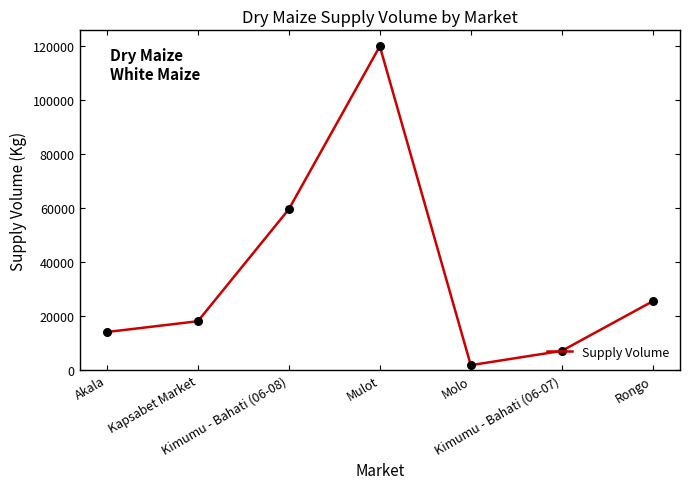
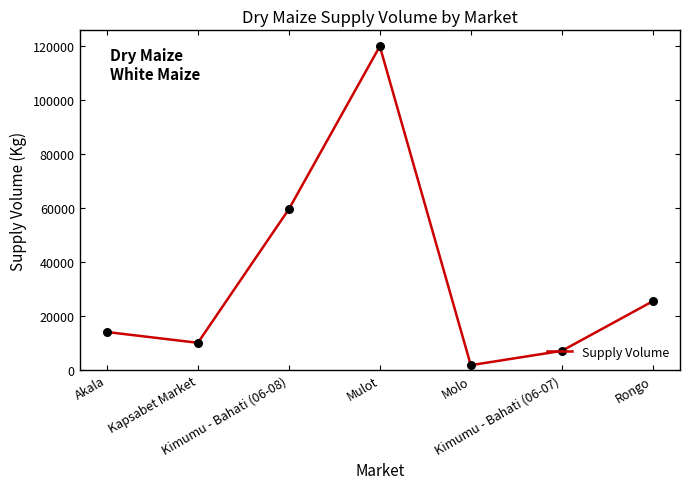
  {
    "Akala": 14000,
-   "Kapsabet Market": 18000,
+   "Kapsabet Market": 10000,
    "Kimumu - Bahati (06-08)": 60000,
    "Mulot": 120000,
    "Molo": 2000,
    "Kimumu - Bahati (06-07)": 7000,
    "Rongo": 25000
  }
